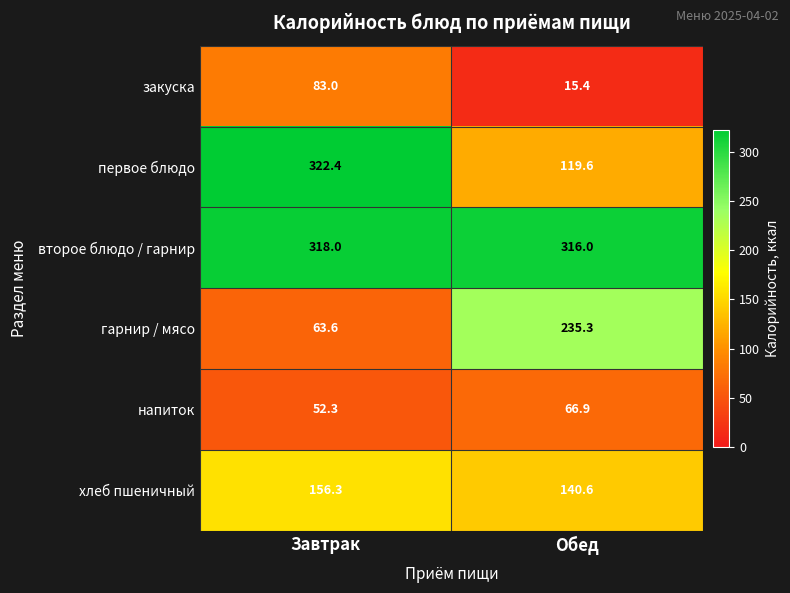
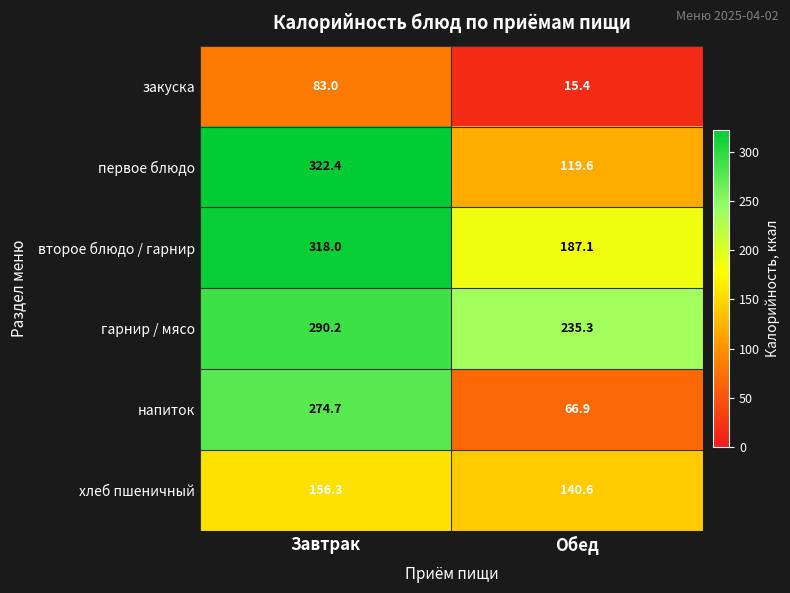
  {
    "закуска": {
      "Завтрак": 83.0,
      "Обед": 15.4
    },
    "первое блюдо": {
      "Завтрак": 322.4,
      "Обед": 119.6
    },
    "второе блюдо / гарнир": {
      "Завтрак": 318.0,
-     "Обед": 316.0
+     "Обед": 187.1
    },
    "гарнир / мясо": {
-     "Завтрак": 63.6,
+     "Завтрак": 290.2,
      "Обед": 235.3
    },
    "напиток": {
-     "Завтрак": 52.3,
+     "Завтрак": 274.7,
      "Обед": 66.9
    },
    "хлеб пшеничный": {
      "Завтрак": 156.3,
      "Обед": 140.6
    }
  }
